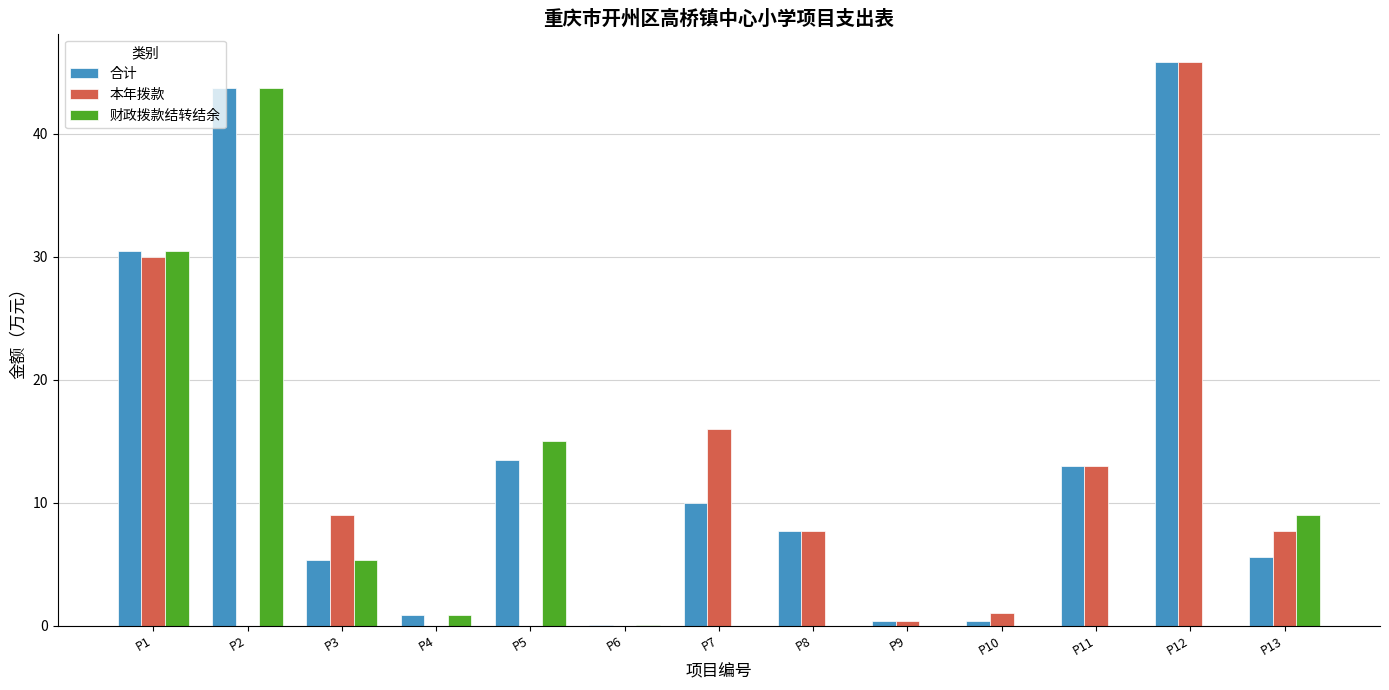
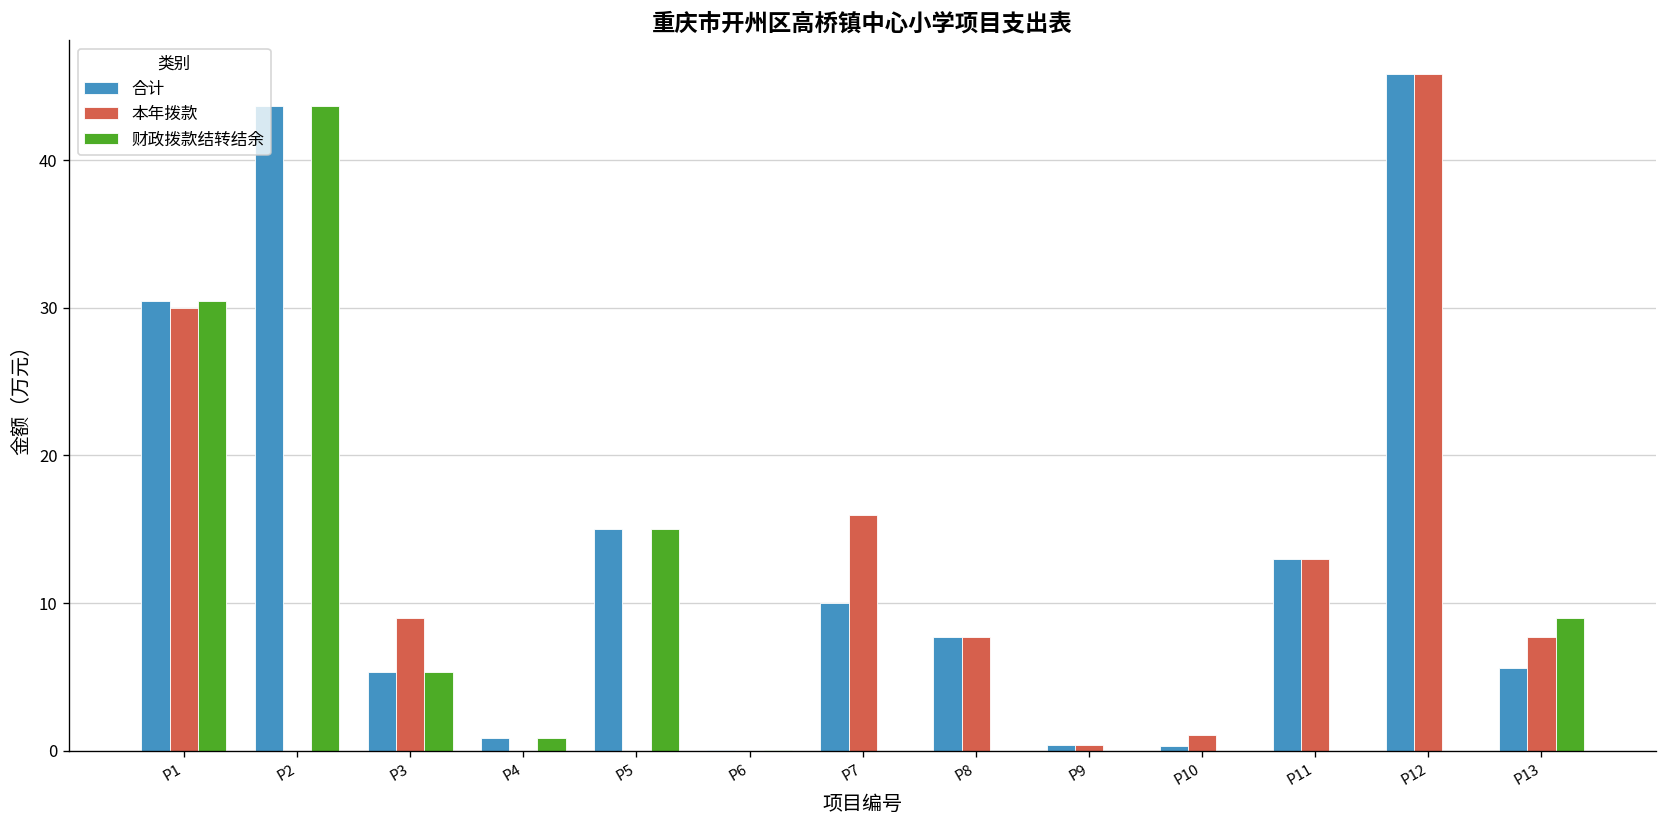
  {
    "合计": {
      "P1": 30.5,
      "P3": 5.3,
      "P4": 0.8,
-     "P5": 13.5,
+     "P5": 15.0,
      "P7": 10.0,
      "P8": 7.7,
      "P9": 0.4,
      "P10": 0.3,
      "P11": 13.0,
      "P12": 45.8,
      "P13": 5.6
    },
    "本年拨款": {
      "P1": 30.0,
      "P2": 0.0,
      "P3": 9.0,
      "P4": 0.0,
      "P5": 0.0,
      "P6": 0.0,
      "P7": 16.0,
      "P8": 7.7,
      "P9": 0.4,
      "P10": 1.0,
      "P11": 13.0,
      "P12": 45.8,
      "P13": 7.7
    },
    "财政拨款结转结余": {
      "P1": 30.5,
      "P2": 43.7,
      "P3": 5.3,
      "P4": 0.8,
      "P5": 15.0,
      "P7": 0.0,
      "P8": 0.0,
      "P9": 0.0,
      "P10": 0.0,
      "P11": 0.0,
      "P12": 0.0,
      "P13": 9.0
    }
  }
